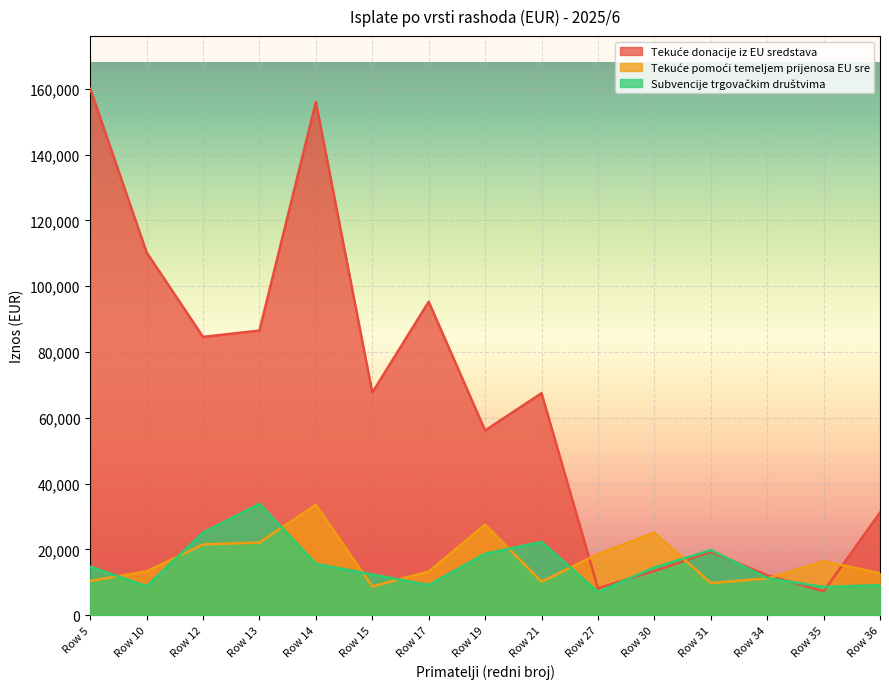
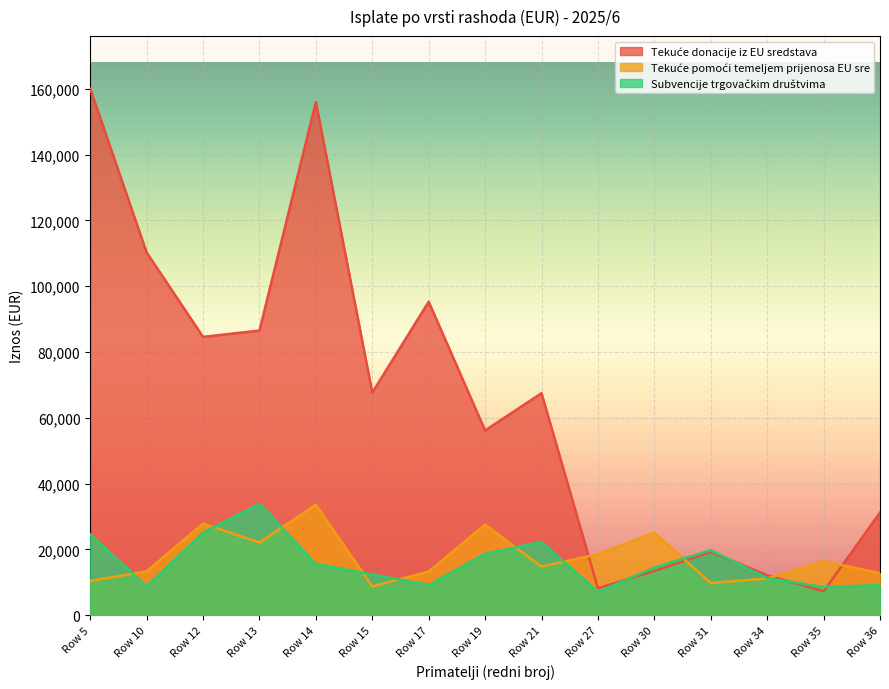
  {
    "Tekuće donacije iz EU sredstava": {
      "Row 5": "160,000",
      "Row 10": "110,000",
      "Row 12": "85,000",
      "Row 13": "87,000",
      "Row 14": "156,000",
      "Row 15": "68,000",
      "Row 17": "95,000",
      "Row 19": "56,000",
      "Row 21": "67,000",
      "Row 27": "8,000",
      "Row 30": "13,000",
      "Row 34": "12,000",
      "Row 35": "7,000",
      "Row 36": "31,000"
    },
    "Tekuće pomoći temeljem prijenosa EU sre": {
      "Row 5": "10,000",
      "Row 10": "13,000",
-     "Row 12": "22,000",
+     "Row 12": "28,000",
      "Row 13": "22,000",
      "Row 14": "34,000",
      "Row 15": "9,000",
      "Row 17": "13,000",
      "Row 19": "28,000",
-     "Row 21": "10,000",
+     "Row 21": "15,000",
      "Row 27": "19,000",
      "Row 30": "25,000",
      "Row 31": "10,000",
      "Row 35": "16,000",
      "Row 36": "13,000"
    },
    "Subvencije trgovačkim društvima": {
-     "Row 5": "15,000",
+     "Row 5": "25,000",
      "Row 10": "9,000",
      "Row 12": "25,000",
      "Row 13": "34,000",
      "Row 14": "16,000",
      "Row 15": "12,000",
      "Row 17": "9,000",
      "Row 19": "19,000",
      "Row 21": "22,000",
      "Row 27": "7,000",
      "Row 30": "15,000",
      "Row 35": "9,000",
      "Row 36": "9,000"
    }
  }
